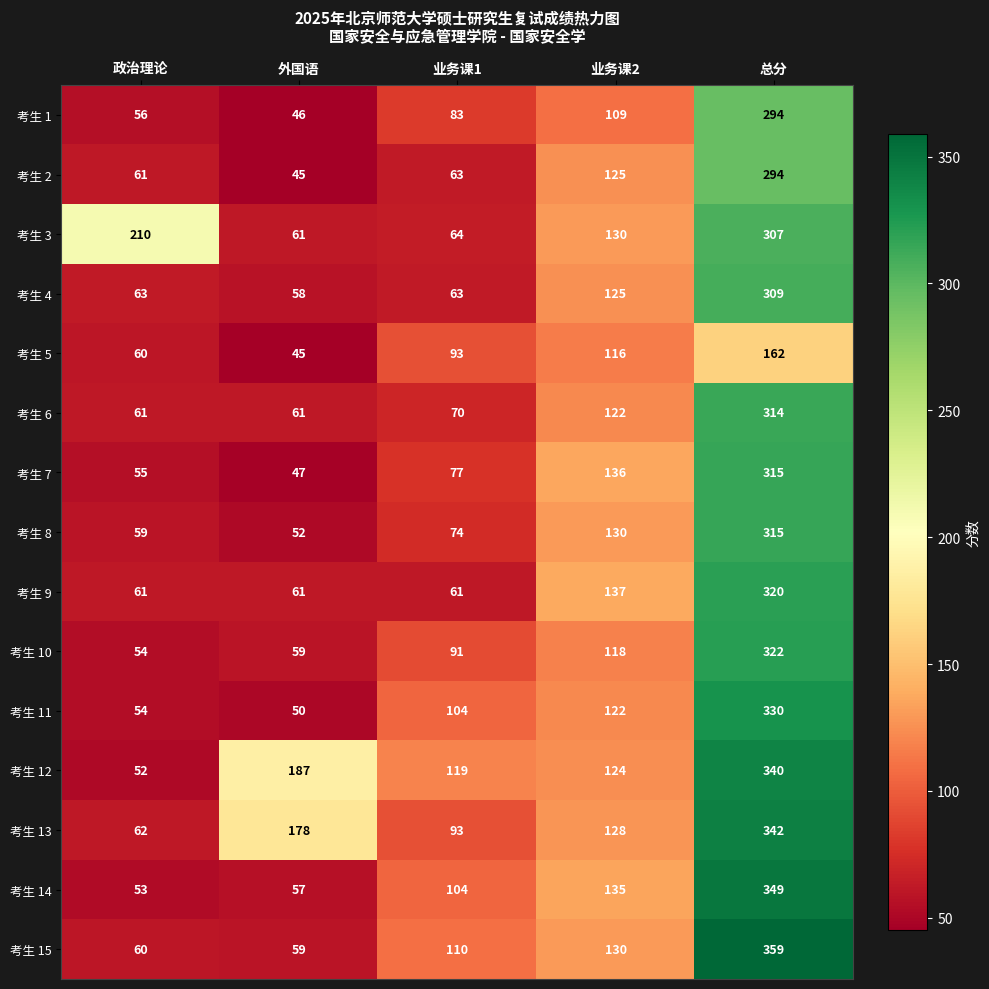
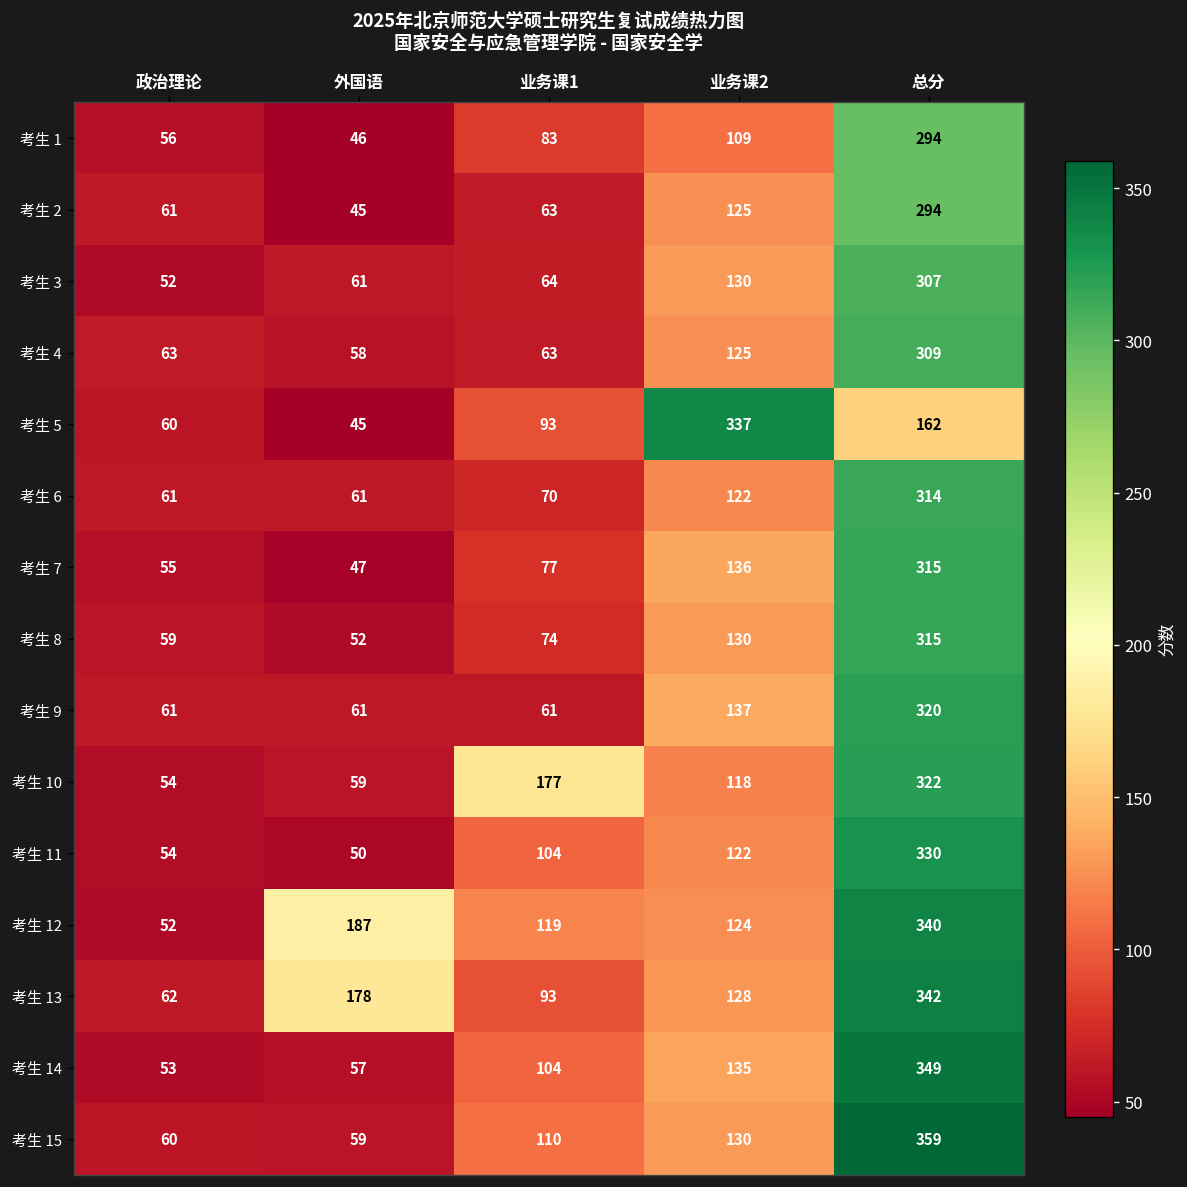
  {
    "考生 1": {
      "政治理论": 56,
      "外国语": 46,
      "业务课1": 83,
      "业务课2": 109,
      "总分": 294
    },
    "考生 2": {
      "政治理论": 61,
      "外国语": 45,
      "业务课1": 63,
      "业务课2": 125,
      "总分": 294
    },
    "考生 3": {
-     "政治理论": 210,
+     "政治理论": 52,
      "外国语": 61,
      "业务课1": 64,
      "业务课2": 130,
      "总分": 307
    },
    "考生 4": {
      "政治理论": 63,
      "外国语": 58,
      "业务课1": 63,
      "业务课2": 125,
      "总分": 309
    },
    "考生 5": {
      "政治理论": 60,
      "外国语": 45,
      "业务课1": 93,
-     "业务课2": 116,
+     "业务课2": 337,
      "总分": 162
    },
    "考生 6": {
      "政治理论": 61,
      "外国语": 61,
      "业务课1": 70,
      "业务课2": 122,
      "总分": 314
    },
    "考生 7": {
      "政治理论": 55,
      "外国语": 47,
      "业务课1": 77,
      "业务课2": 136,
      "总分": 315
    },
    "考生 8": {
      "政治理论": 59,
      "外国语": 52,
      "业务课1": 74,
      "业务课2": 130,
      "总分": 315
    },
    "考生 9": {
      "政治理论": 61,
      "外国语": 61,
      "业务课1": 61,
      "业务课2": 137,
      "总分": 320
    },
    "考生 10": {
      "政治理论": 54,
      "外国语": 59,
-     "业务课1": 91,
+     "业务课1": 177,
      "业务课2": 118,
      "总分": 322
    },
    "考生 11": {
      "政治理论": 54,
      "外国语": 50,
      "业务课1": 104,
      "业务课2": 122,
      "总分": 330
    },
    "考生 12": {
      "政治理论": 52,
      "外国语": 187,
      "业务课1": 119,
      "业务课2": 124,
      "总分": 340
    },
    "考生 13": {
      "政治理论": 62,
      "外国语": 178,
      "业务课1": 93,
      "业务课2": 128,
      "总分": 342
    },
    "考生 14": {
      "政治理论": 53,
      "外国语": 57,
      "业务课1": 104,
      "业务课2": 135,
      "总分": 349
    },
    "考生 15": {
      "政治理论": 60,
      "外国语": 59,
      "业务课1": 110,
      "业务课2": 130,
      "总分": 359
    }
  }
